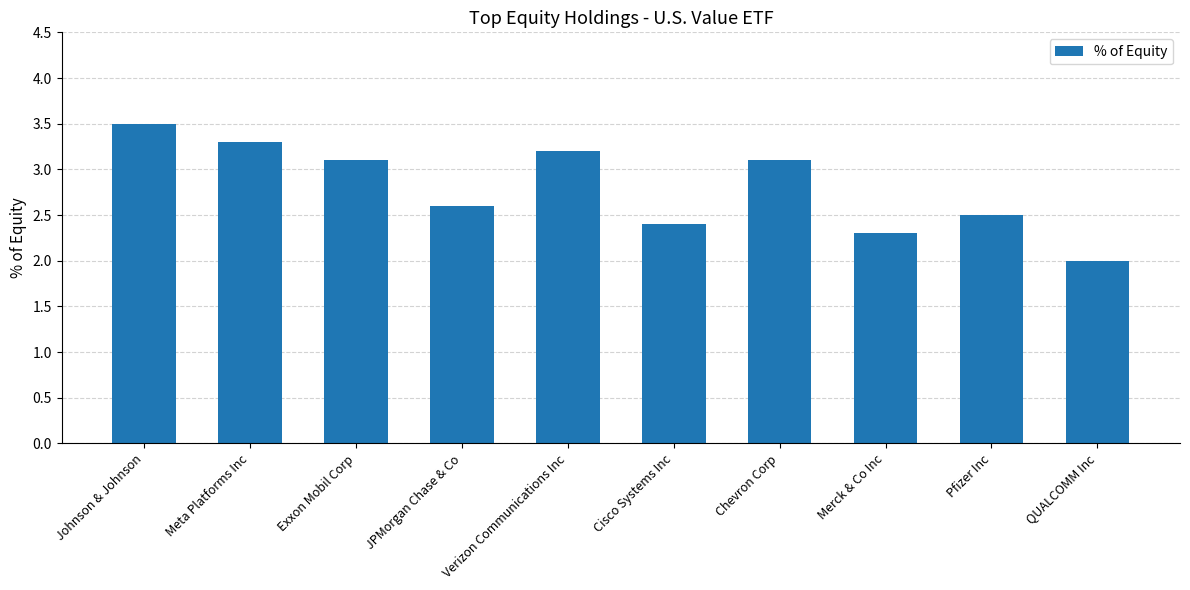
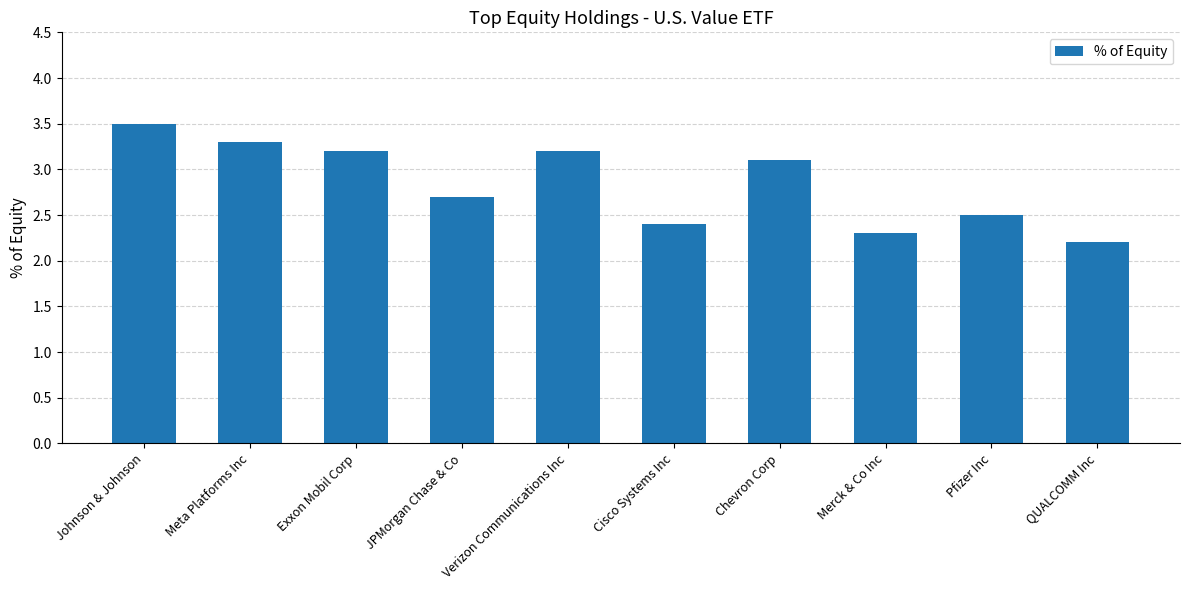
  {
    "Johnson & Johnson": 3.5,
    "Meta Platforms Inc": 3.3,
-   "Exxon Mobil Corp": 3.1,
-   "JPMorgan Chase & Co": 2.6,
+   "Exxon Mobil Corp": 3.2,
+   "JPMorgan Chase & Co": 2.7,
    "Verizon Communications Inc": 3.2,
    "Cisco Systems Inc": 2.4,
    "Chevron Corp": 3.1,
    "Merck & Co Inc": 2.3,
    "Pfizer Inc": 2.5,
-   "QUALCOMM Inc": 2.0
+   "QUALCOMM Inc": 2.2
  }
